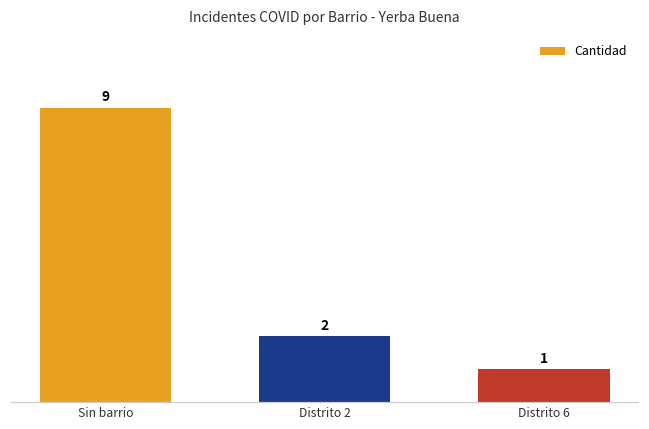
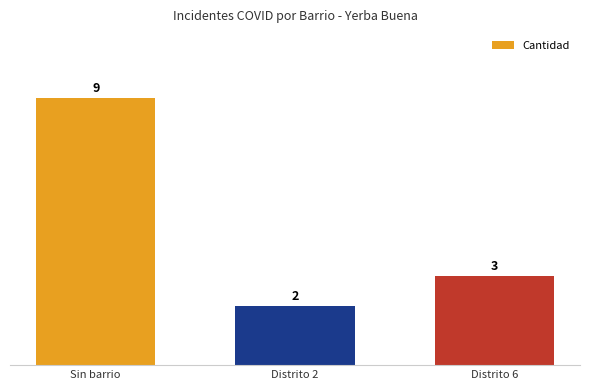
  {
    "Sin barrio": 9,
    "Distrito 2": 2,
-   "Distrito 6": 1
+   "Distrito 6": 3
  }
